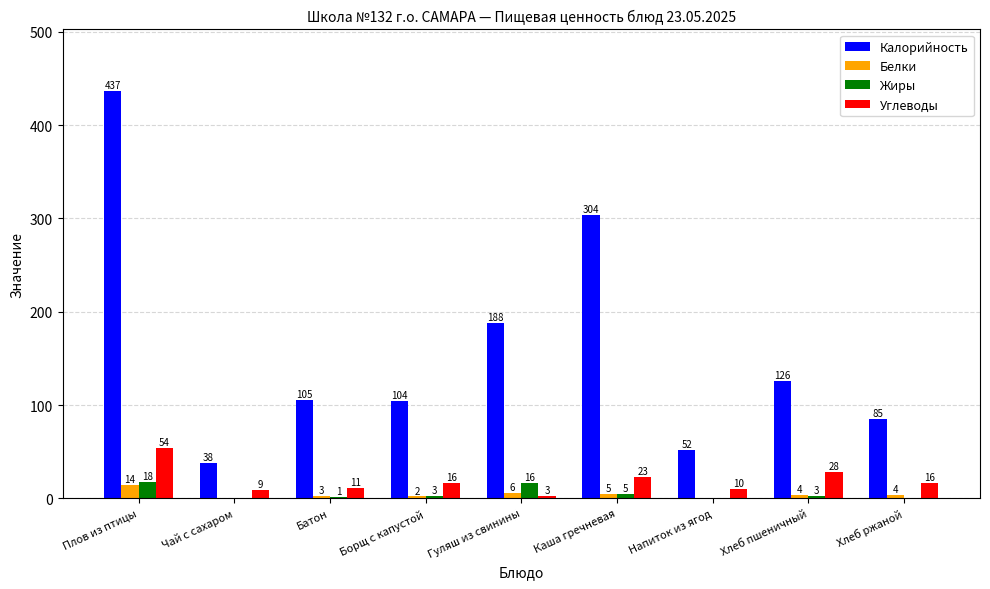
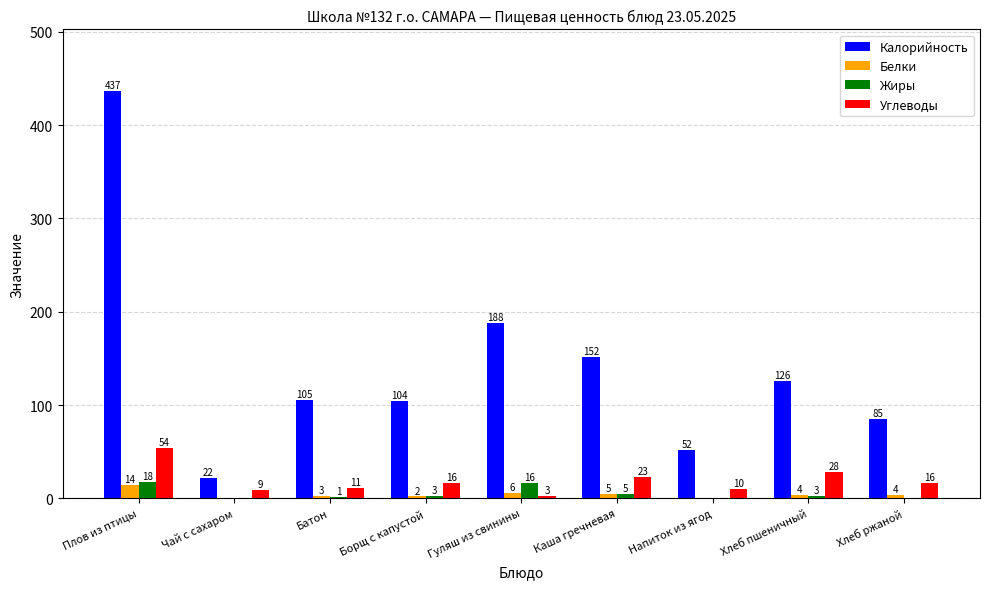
  {
    "Калорийность": {
      "Плов из птицы": 437,
-     "Чай с сахаром": 38,
+     "Чай с сахаром": 22,
      "Батон": 105,
      "Борщ с капустой": 104,
      "Гуляш из свинины": 188,
-     "Каша гречневая": 304,
+     "Каша гречневая": 152,
      "Напиток из ягод": 52,
      "Хлеб пшеничный": 126,
      "Хлеб ржаной": 85
    },
    "Белки": {
      "Плов из птицы": 14,
      "Батон": 3,
      "Борщ с капустой": 2,
      "Гуляш из свинины": 6,
      "Каша гречневая": 5,
      "Хлеб пшеничный": 4,
      "Хлеб ржаной": 4
    },
    "Жиры": {
      "Плов из птицы": 18,
      "Батон": 1,
      "Борщ с капустой": 3,
      "Гуляш из свинины": 16,
      "Каша гречневая": 5,
      "Хлеб пшеничный": 3
    },
    "Углеводы": {
      "Плов из птицы": 54,
      "Чай с сахаром": 9,
      "Батон": 11,
      "Борщ с капустой": 16,
      "Гуляш из свинины": 3,
      "Каша гречневая": 23,
      "Напиток из ягод": 10,
      "Хлеб пшеничный": 28,
      "Хлеб ржаной": 16
    }
  }
